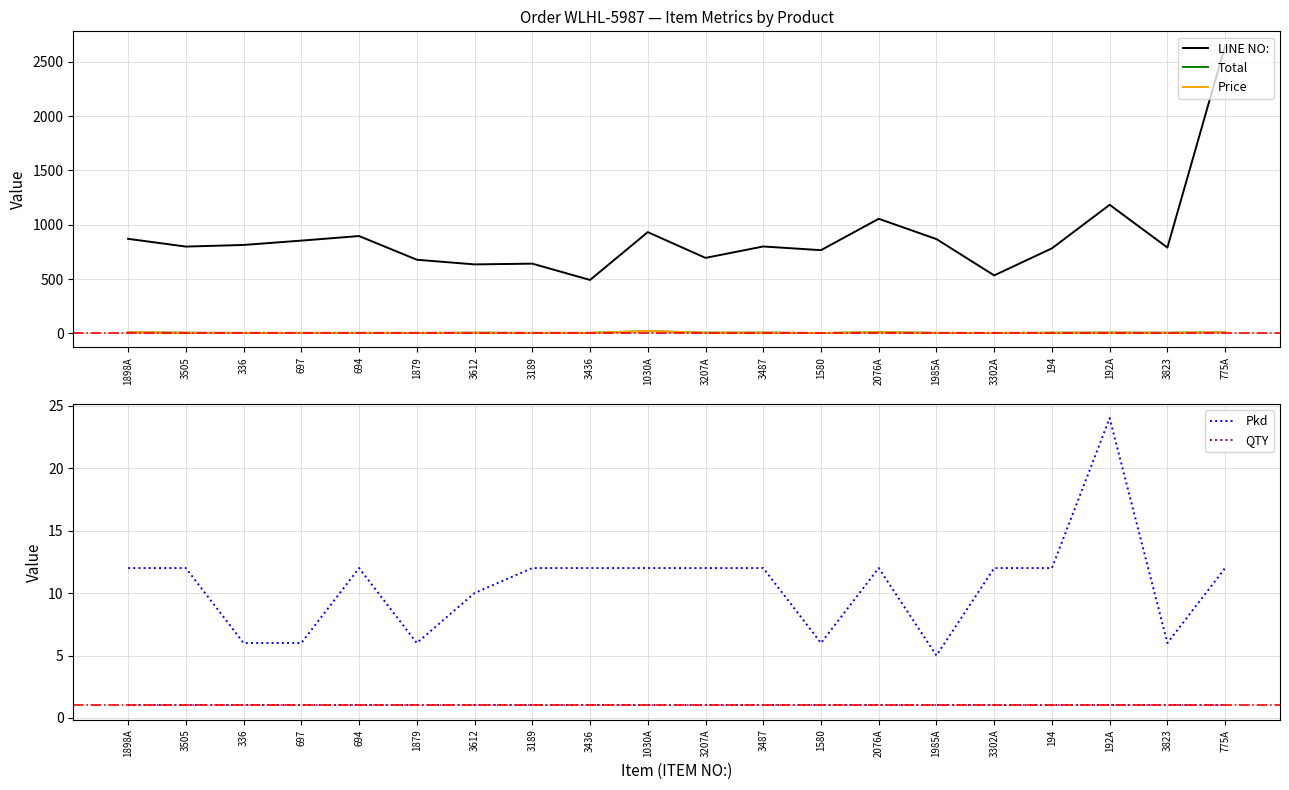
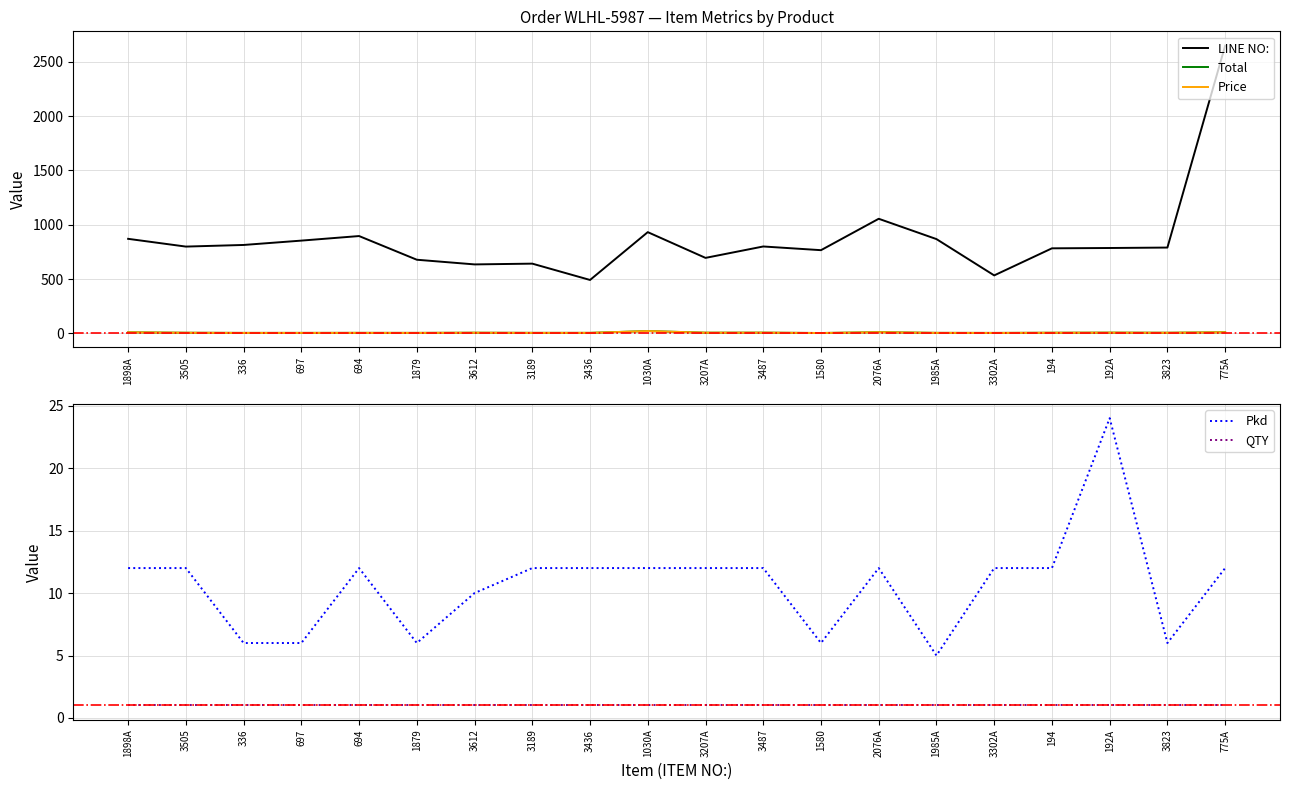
  {
    "Order WLHL-5987 — Item Metrics by Product": {
      "LINE NO:": {
        "1898A": 870,
        "3505": 800,
        "336": 810,
        "697": 850,
        "694": 900,
        "1879": 680,
        "3612": 640,
        "3189": 640,
        "3436": 490,
        "1030A": 930,
        "3207A": 700,
        "3487": 800,
        "1580": 770,
        "2076A": 1060,
        "1985A": 870,
        "3302A": 530,
        "194": 780,
-       "192A": 1180,
+       "192A": 790,
        "3823": 790
      },
      "Price": {
        "1898A": 10,
        "3505": 10,
        "336": 0,
        "697": 0,
        "694": 0,
        "1879": 0,
        "3612": 10,
        "3189": 0,
        "3436": 0,
        "1030A": 20,
        "3207A": 10,
        "3487": 10,
        "1580": 0,
        "2076A": 10,
        "1985A": 0,
        "3302A": 0,
        "194": 10,
        "192A": 10,
        "3823": 10,
        "775A": 10
      }
    }
  }
